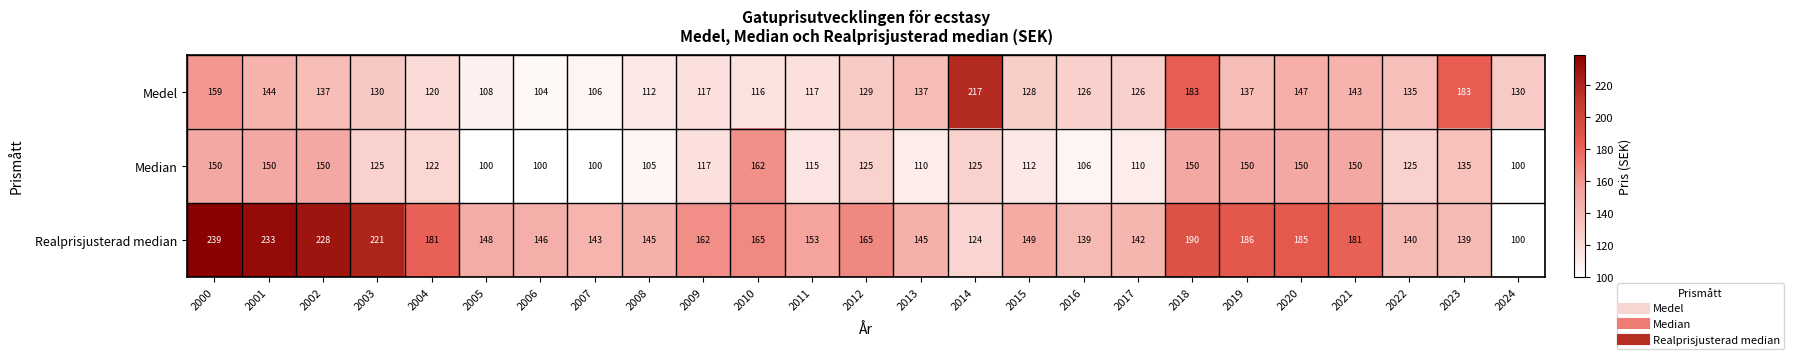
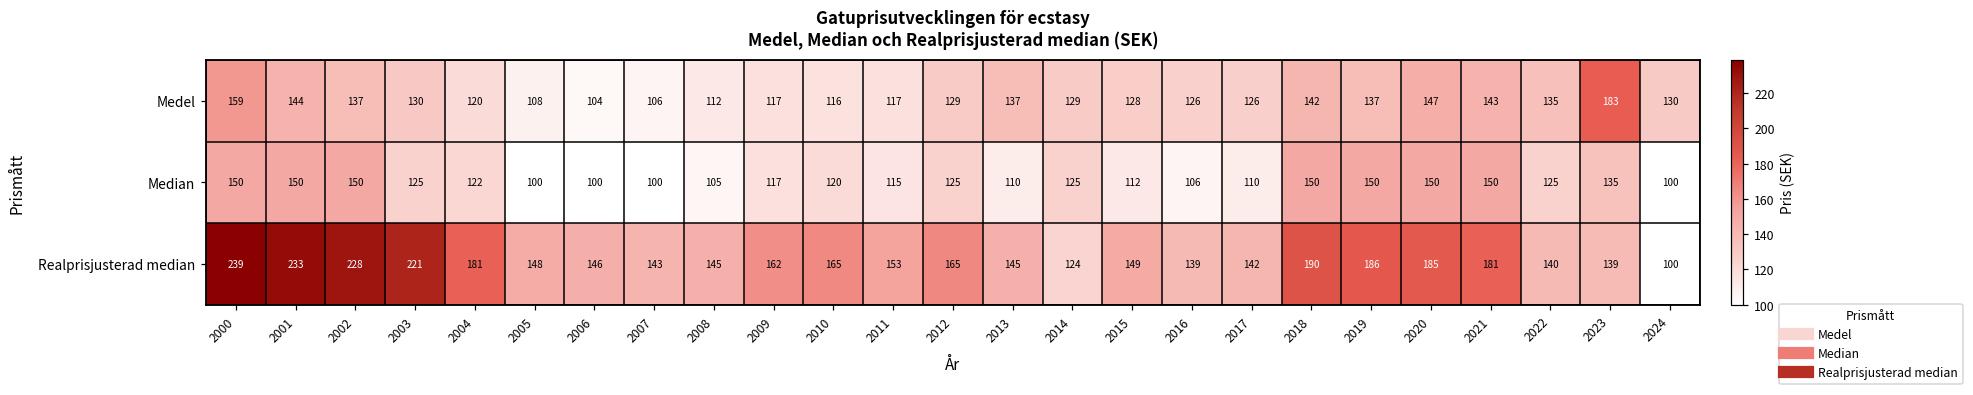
  {
    "Medel": {
      "2000": 159,
      "2001": 144,
      "2002": 137,
      "2003": 130,
      "2004": 120,
      "2005": 108,
      "2006": 104,
      "2007": 106,
      "2008": 112,
      "2009": 117,
      "2010": 116,
      "2011": 117,
      "2012": 129,
      "2013": 137,
-     "2014": 217,
+     "2014": 129,
      "2015": 128,
      "2016": 126,
      "2017": 126,
-     "2018": 183,
+     "2018": 142,
      "2019": 137,
      "2020": 147,
      "2021": 143,
      "2022": 135,
      "2023": 183,
      "2024": 130
    },
    "Median": {
      "2000": 150,
      "2001": 150,
      "2002": 150,
      "2003": 125,
      "2004": 122,
      "2005": 100,
      "2006": 100,
      "2007": 100,
      "2008": 105,
      "2009": 117,
-     "2010": 162,
+     "2010": 120,
      "2011": 115,
      "2012": 125,
      "2013": 110,
      "2014": 125,
      "2015": 112,
      "2016": 106,
      "2017": 110,
      "2018": 150,
      "2019": 150,
      "2020": 150,
      "2021": 150,
      "2022": 125,
      "2023": 135,
      "2024": 100
    },
    "Realprisjusterad median": {
      "2000": 239,
      "2001": 233,
      "2002": 228,
      "2003": 221,
      "2004": 181,
      "2005": 148,
      "2006": 146,
      "2007": 143,
      "2008": 145,
      "2009": 162,
      "2010": 165,
      "2011": 153,
      "2012": 165,
      "2013": 145,
      "2014": 124,
      "2015": 149,
      "2016": 139,
      "2017": 142,
      "2018": 190,
      "2019": 186,
      "2020": 185,
      "2021": 181,
      "2022": 140,
      "2023": 139,
      "2024": 100
    }
  }
